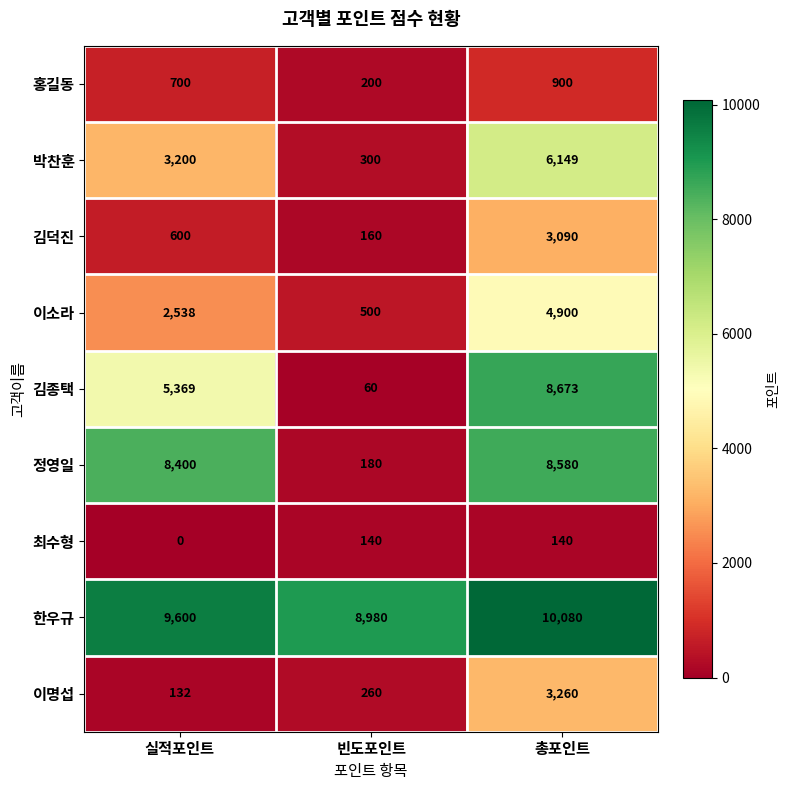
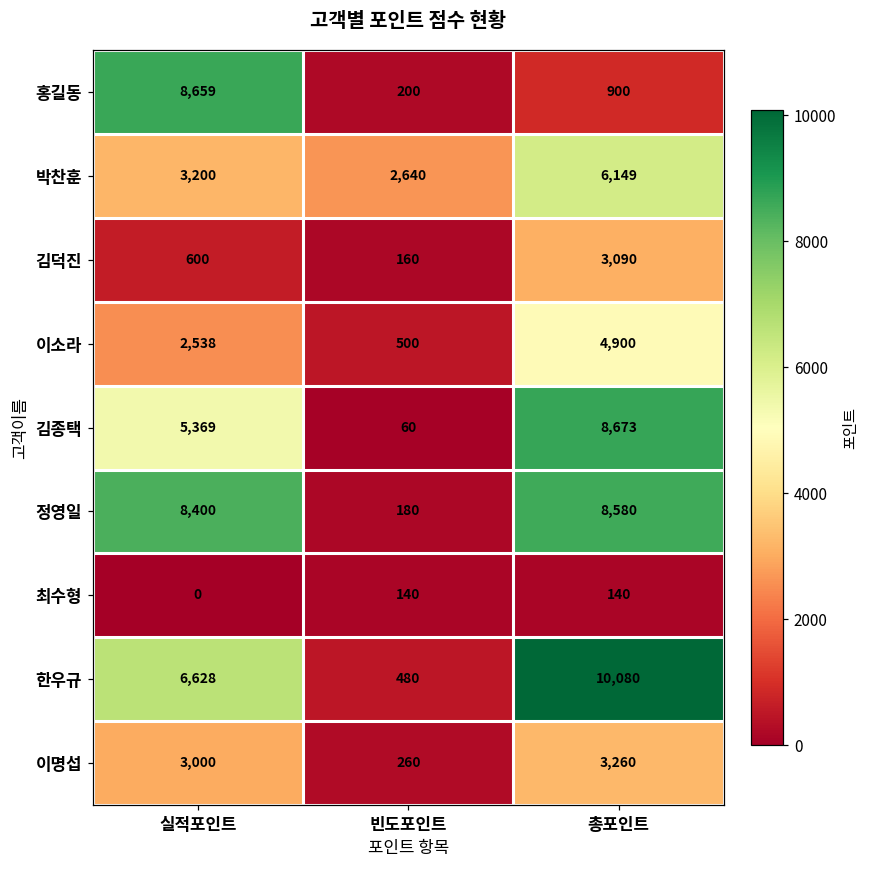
  {
    "홍길동": {
-     "실적포인트": "700",
+     "실적포인트": "8,659",
      "빈도포인트": "200",
      "총포인트": "900"
    },
    "박찬훈": {
      "실적포인트": "3,200",
-     "빈도포인트": "300",
+     "빈도포인트": "2,640",
      "총포인트": "6,149"
    },
    "김덕진": {
      "실적포인트": "600",
      "빈도포인트": "160",
      "총포인트": "3,090"
    },
    "이소라": {
      "실적포인트": "2,538",
      "빈도포인트": "500",
      "총포인트": "4,900"
    },
    "김종택": {
      "실적포인트": "5,369",
      "빈도포인트": "60",
      "총포인트": "8,673"
    },
    "정영일": {
      "실적포인트": "8,400",
      "빈도포인트": "180",
      "총포인트": "8,580"
    },
    "최수형": {
      "실적포인트": "0",
      "빈도포인트": "140",
      "총포인트": "140"
    },
    "한우규": {
-     "실적포인트": "9,600",
-     "빈도포인트": "8,980",
+     "실적포인트": "6,628",
+     "빈도포인트": "480",
      "총포인트": "10,080"
    },
    "이명섭": {
-     "실적포인트": "132",
+     "실적포인트": "3,000",
      "빈도포인트": "260",
      "총포인트": "3,260"
    }
  }
